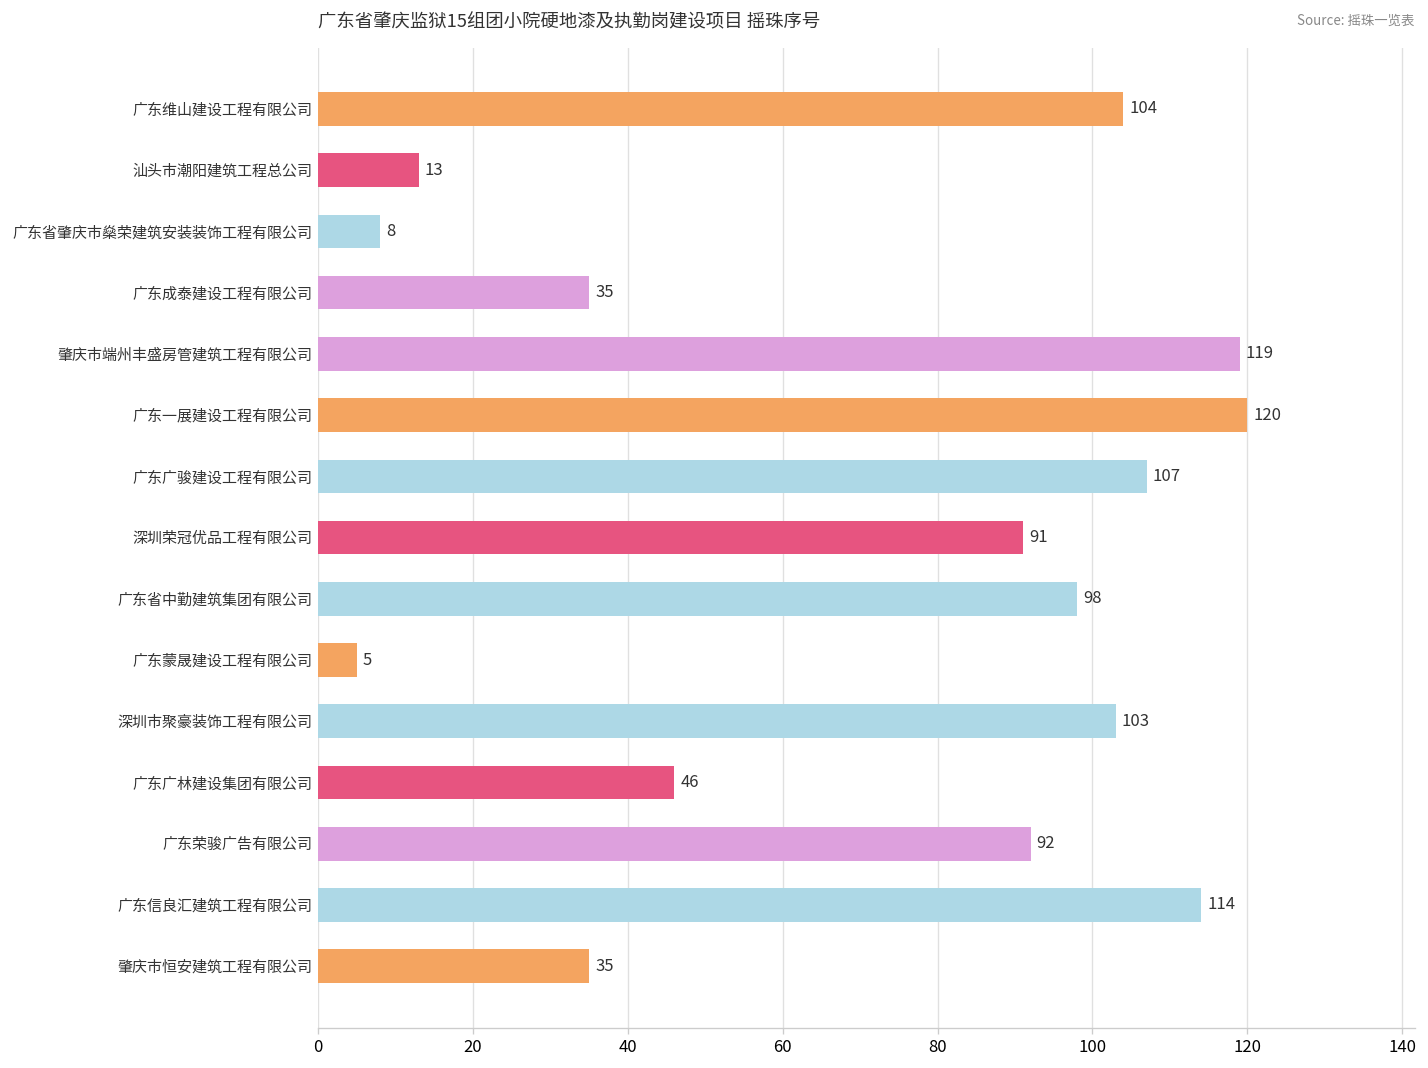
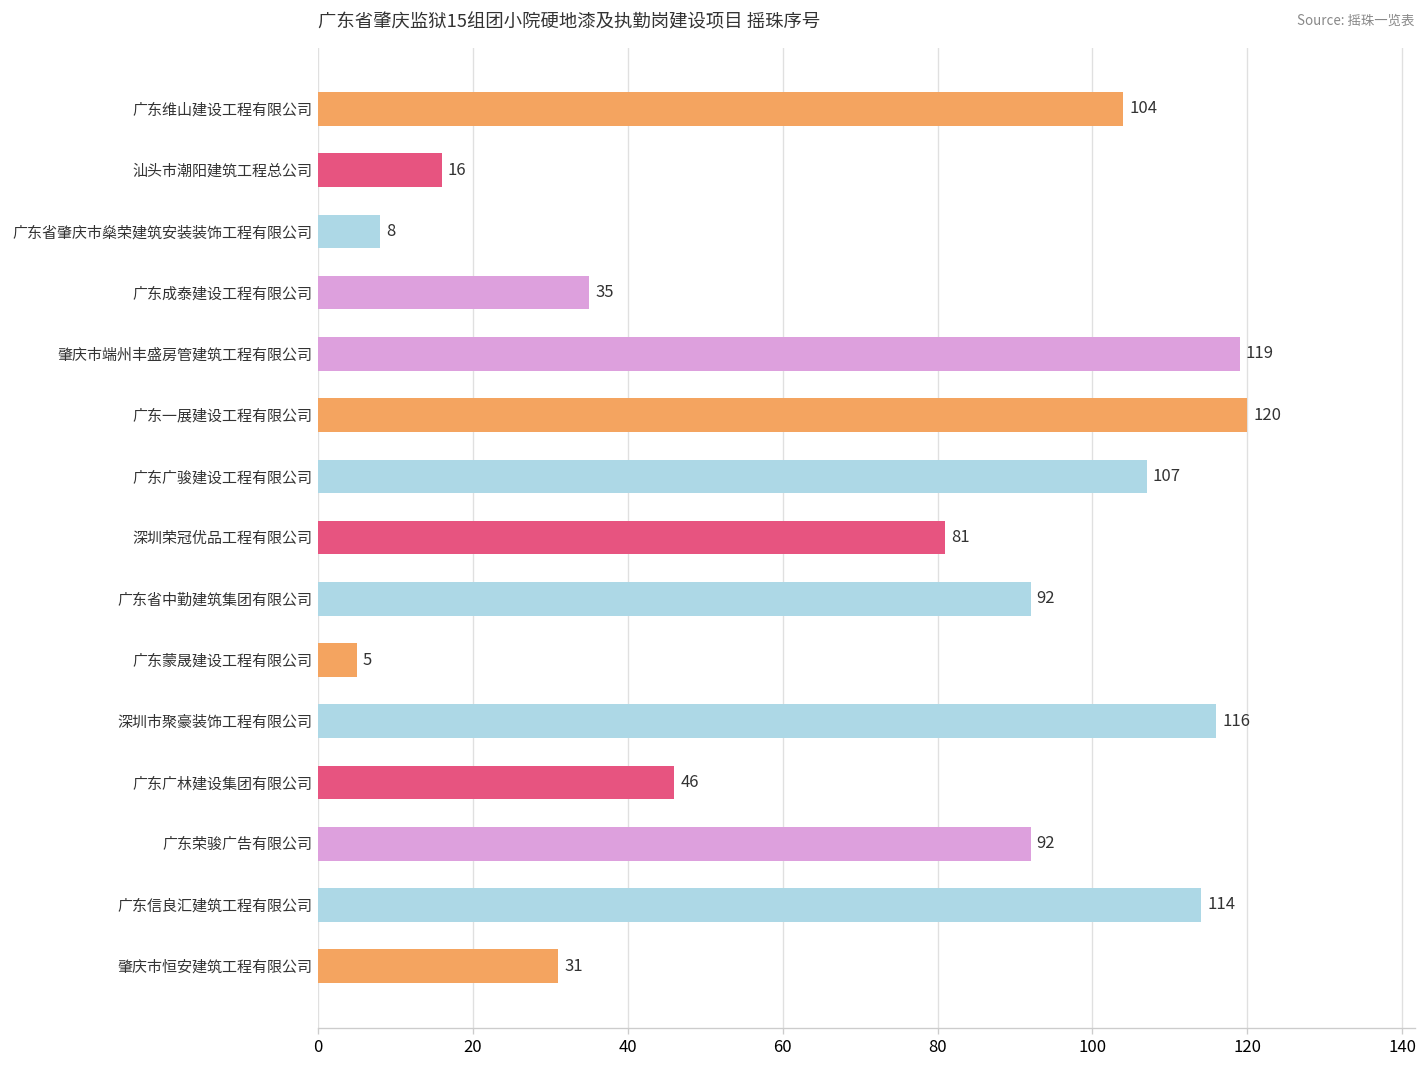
  {
    "广东维山建设工程有限公司": 104,
-   "汕头市潮阳建筑工程总公司": 13,
+   "汕头市潮阳建筑工程总公司": 16,
    "广东省肇庆市燊荣建筑安装装饰工程有限公司": 8,
    "广东成泰建设工程有限公司": 35,
    "肇庆市端州丰盛房管建筑工程有限公司": 119,
    "广东一展建设工程有限公司": 120,
    "广东广骏建设工程有限公司": 107,
-   "深圳荣冠优品工程有限公司": 91,
-   "广东省中勤建筑集团有限公司": 98,
+   "深圳荣冠优品工程有限公司": 81,
+   "广东省中勤建筑集团有限公司": 92,
    "广东蒙晟建设工程有限公司": 5,
-   "深圳市聚豪装饰工程有限公司": 103,
+   "深圳市聚豪装饰工程有限公司": 116,
    "广东广林建设集团有限公司": 46,
    "广东荣骏广告有限公司": 92,
    "广东信良汇建筑工程有限公司": 114,
-   "肇庆市恒安建筑工程有限公司": 35
+   "肇庆市恒安建筑工程有限公司": 31
  }
